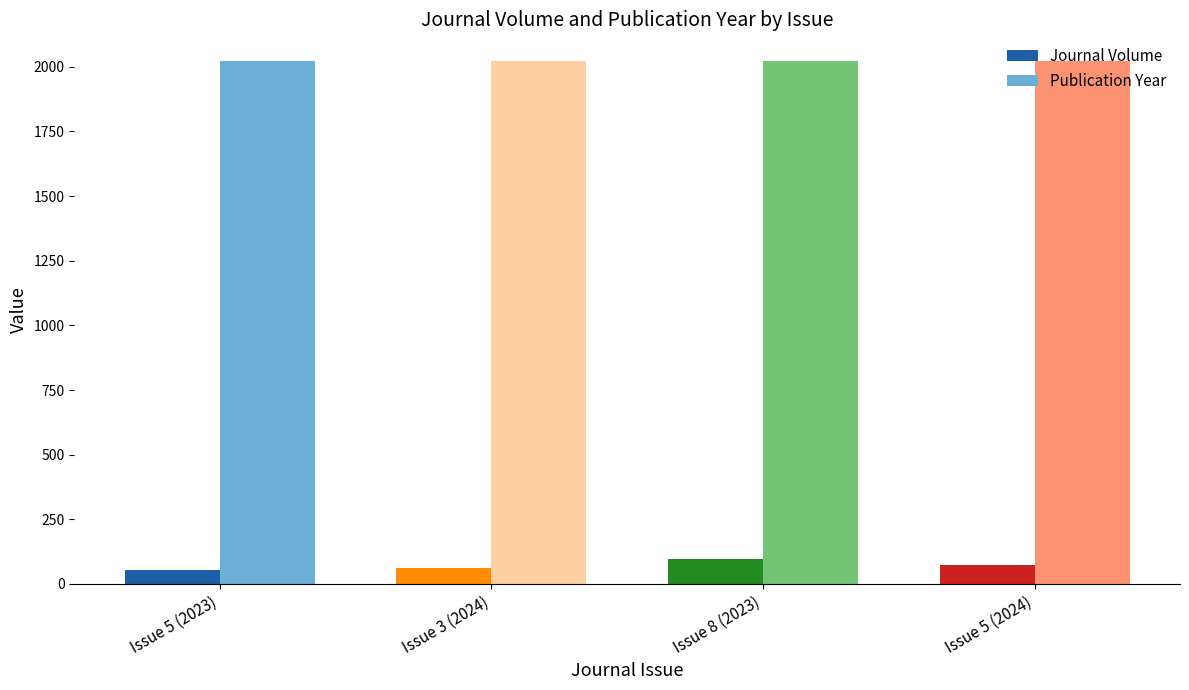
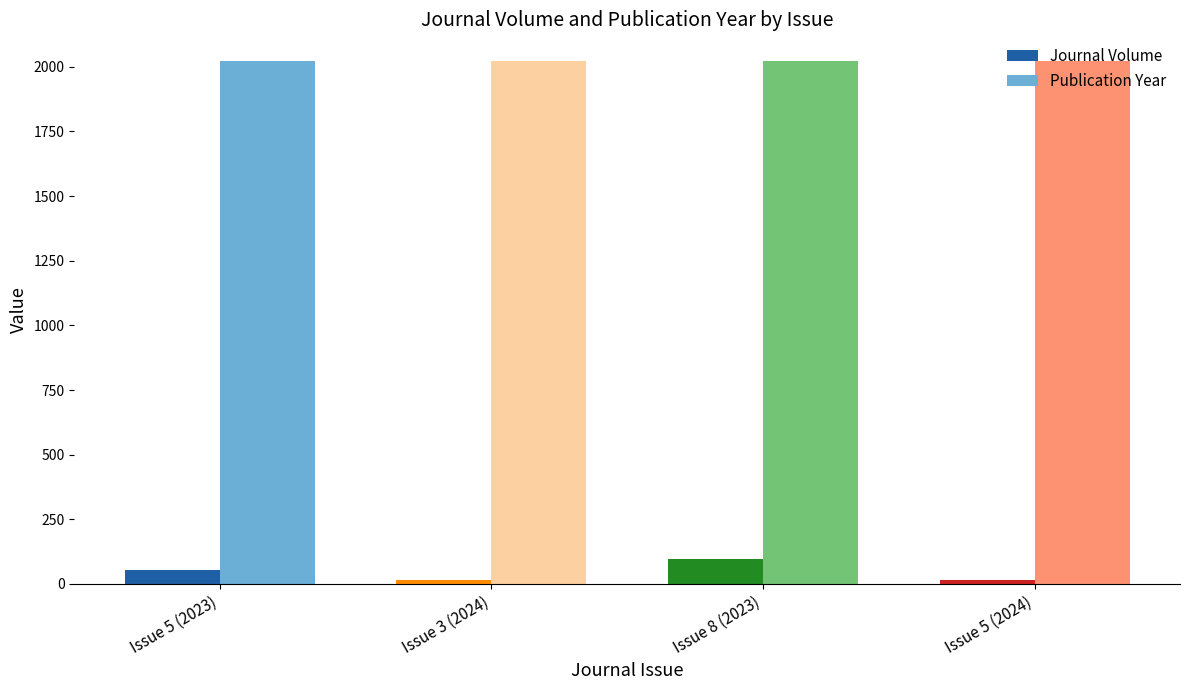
  {
    "Journal Volume": {
      "Issue 5 (2023)": 50,
-     "Issue 3 (2024)": 60,
+     "Issue 3 (2024)": 20,
      "Issue 8 (2023)": 100,
-     "Issue 5 (2024)": 70
+     "Issue 5 (2024)": 20
    },
    "Publication Year": {
      "Issue 5 (2023)": 2020,
      "Issue 3 (2024)": 2020,
      "Issue 8 (2023)": 2020,
      "Issue 5 (2024)": 2020
    }
  }
